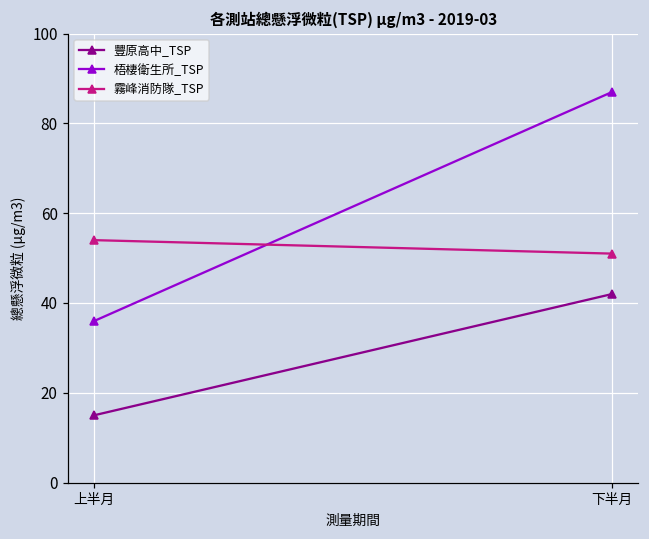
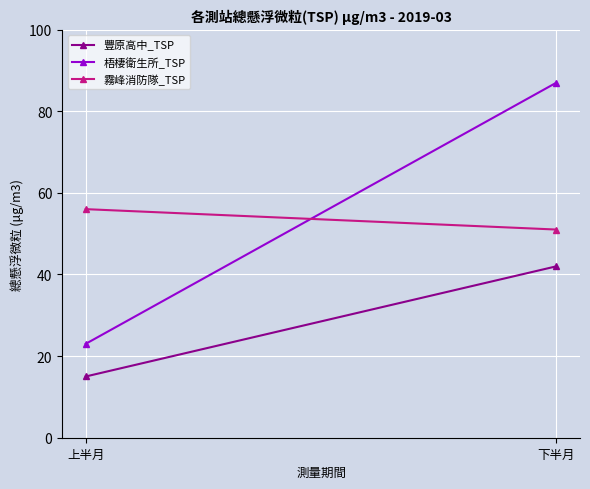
  {
    "豐原高中_TSP": {
      "上半月": 15,
      "下半月": 42
    },
    "梧棲衛生所_TSP": {
-     "上半月": 36,
+     "上半月": 23,
      "下半月": 87
    },
    "霧峰消防隊_TSP": {
-     "上半月": 54,
+     "上半月": 56,
      "下半月": 51
    }
  }
